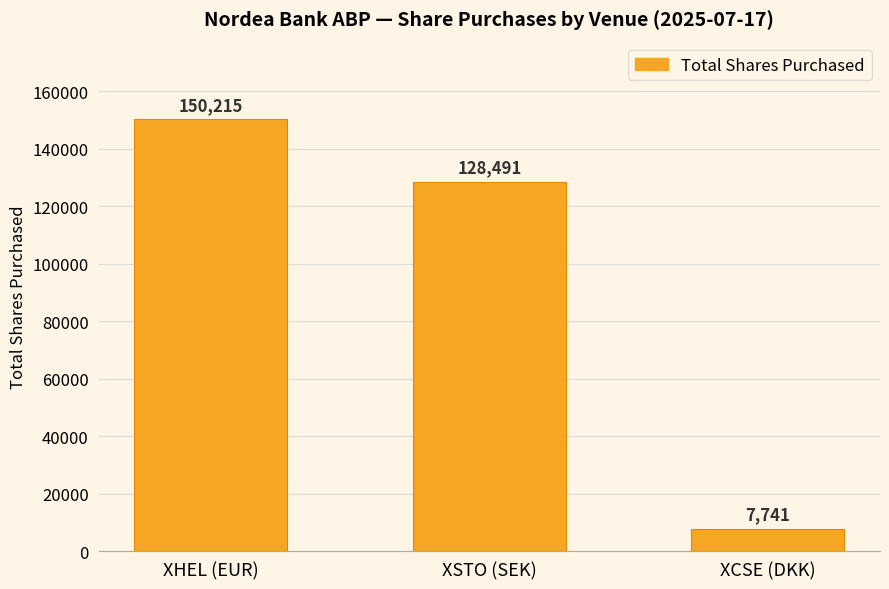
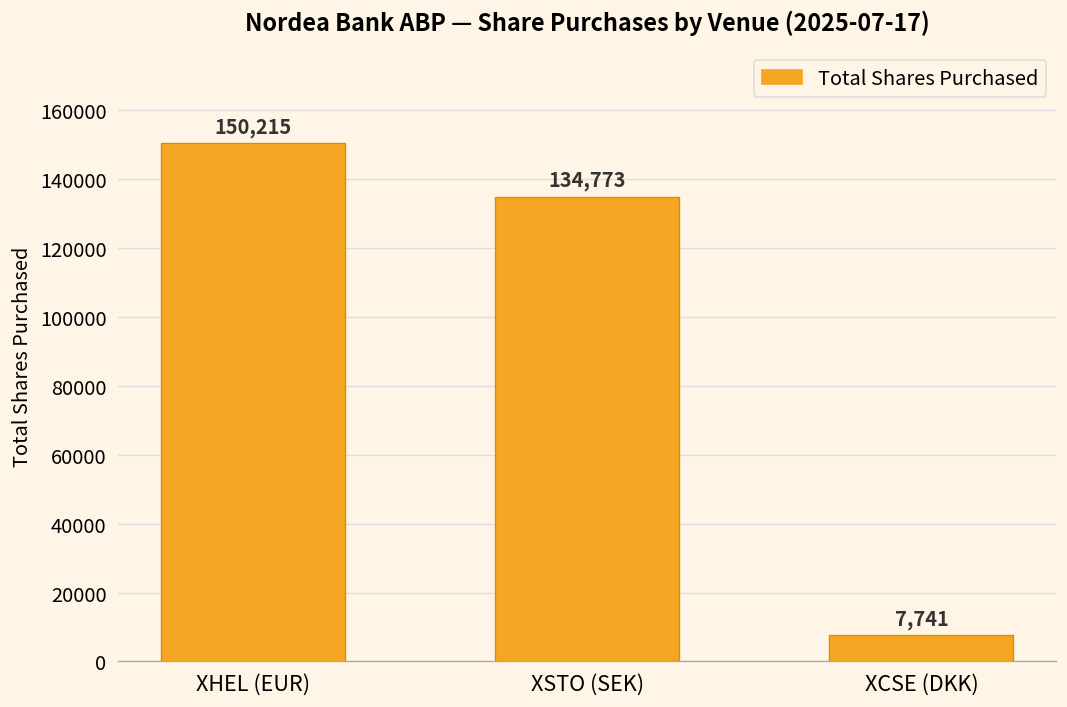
  {
    "XHEL (EUR)": "150,215",
-   "XSTO (SEK)": "128,491",
+   "XSTO (SEK)": "134,773",
    "XCSE (DKK)": "7,741"
  }
